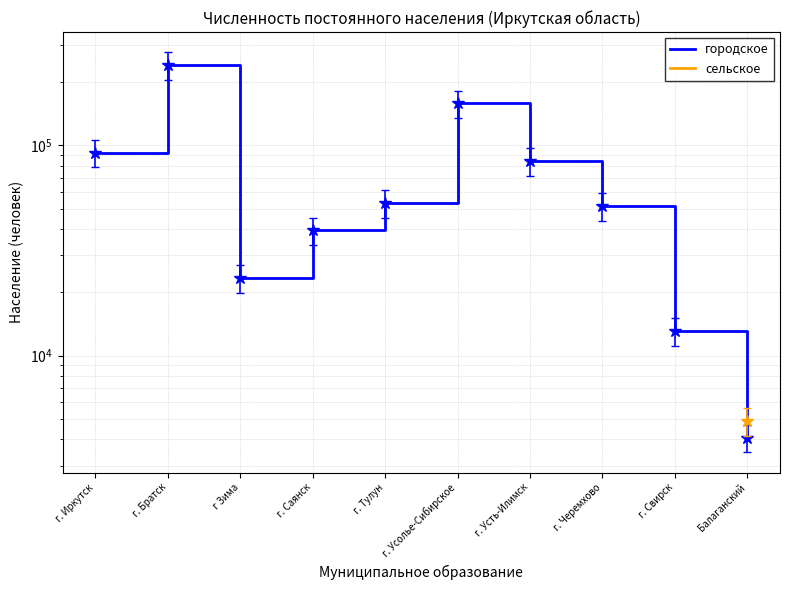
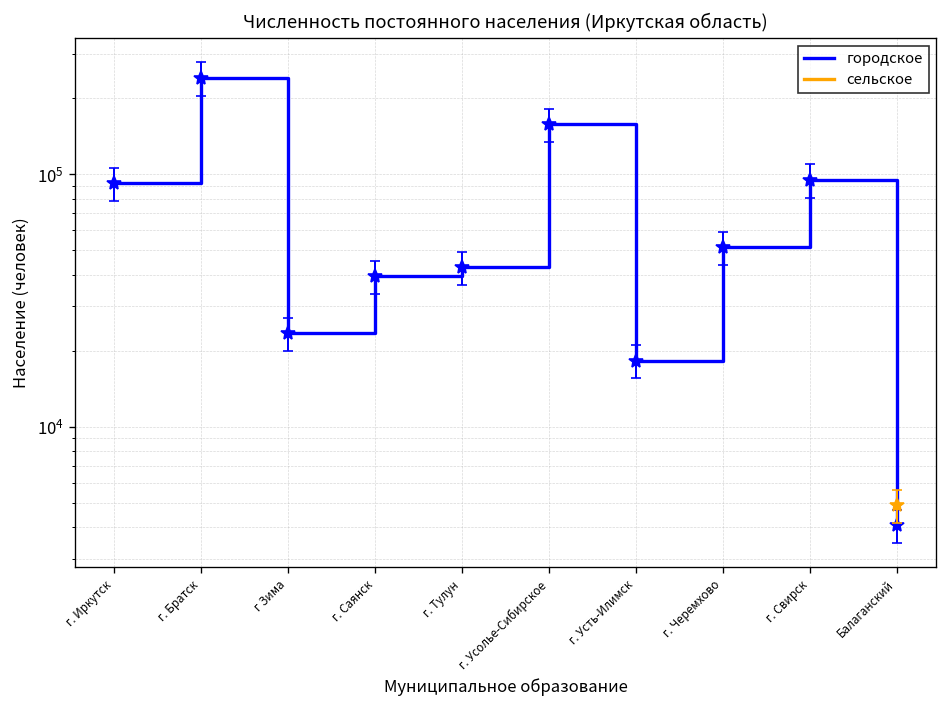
  {
    "городское": {
      "г. Иркутск": 90000,
      "г. Братск": 240000,
      "г Зима": 23000,
      "г. Саянск": 39000,
-     "г. Тулун": 53000,
+     "г. Тулун": 43000,
      "г. Усолье-Сибирское": 160000,
-     "г. Усть-Илимск": 84000,
+     "г. Усть-Илимск": 18000,
      "г. Черемхово": 52000,
-     "г. Свирск": 13000
+     "г. Свирск": 100000
    },
    "сельское": {
      "Балаганский": 4900
    }
  }
